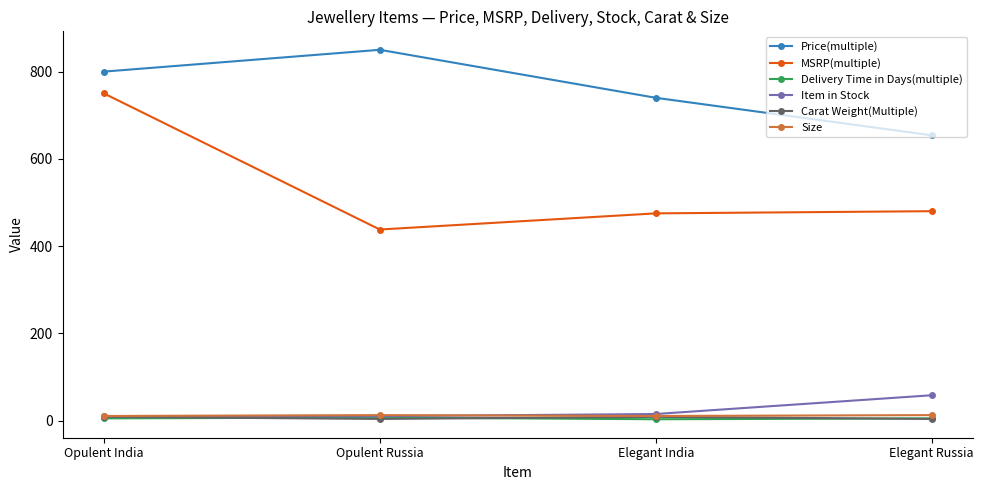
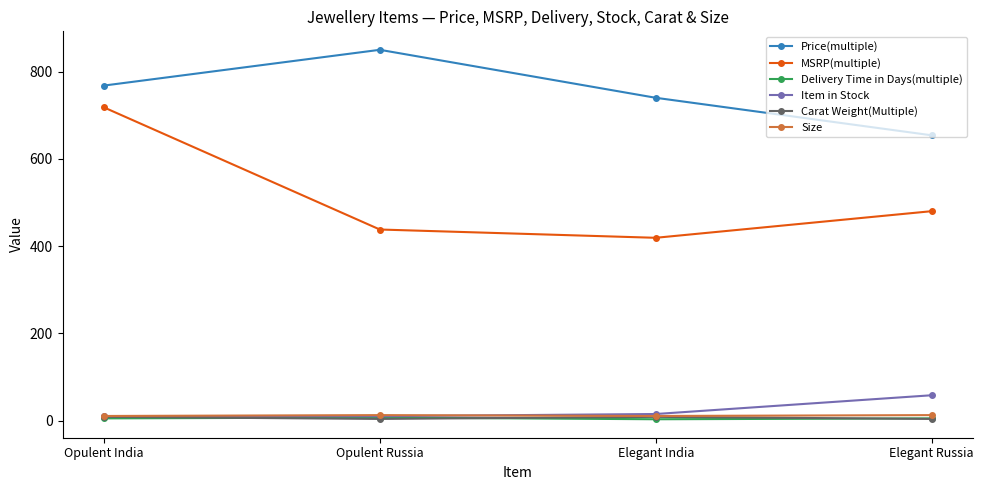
  {
    "Price(multiple)": {
-     "Opulent India": 800,
+     "Opulent India": 770,
      "Opulent Russia": 850,
      "Elegant India": 740
    },
    "MSRP(multiple)": {
-     "Opulent India": 750,
+     "Opulent India": 720,
      "Opulent Russia": 440,
-     "Elegant India": 480,
+     "Elegant India": 420,
      "Elegant Russia": 480
    },
    "Item in Stock": {
      "Elegant Russia": 60
    },
    "Size": {
      "Elegant Russia": 10
    }
  }
